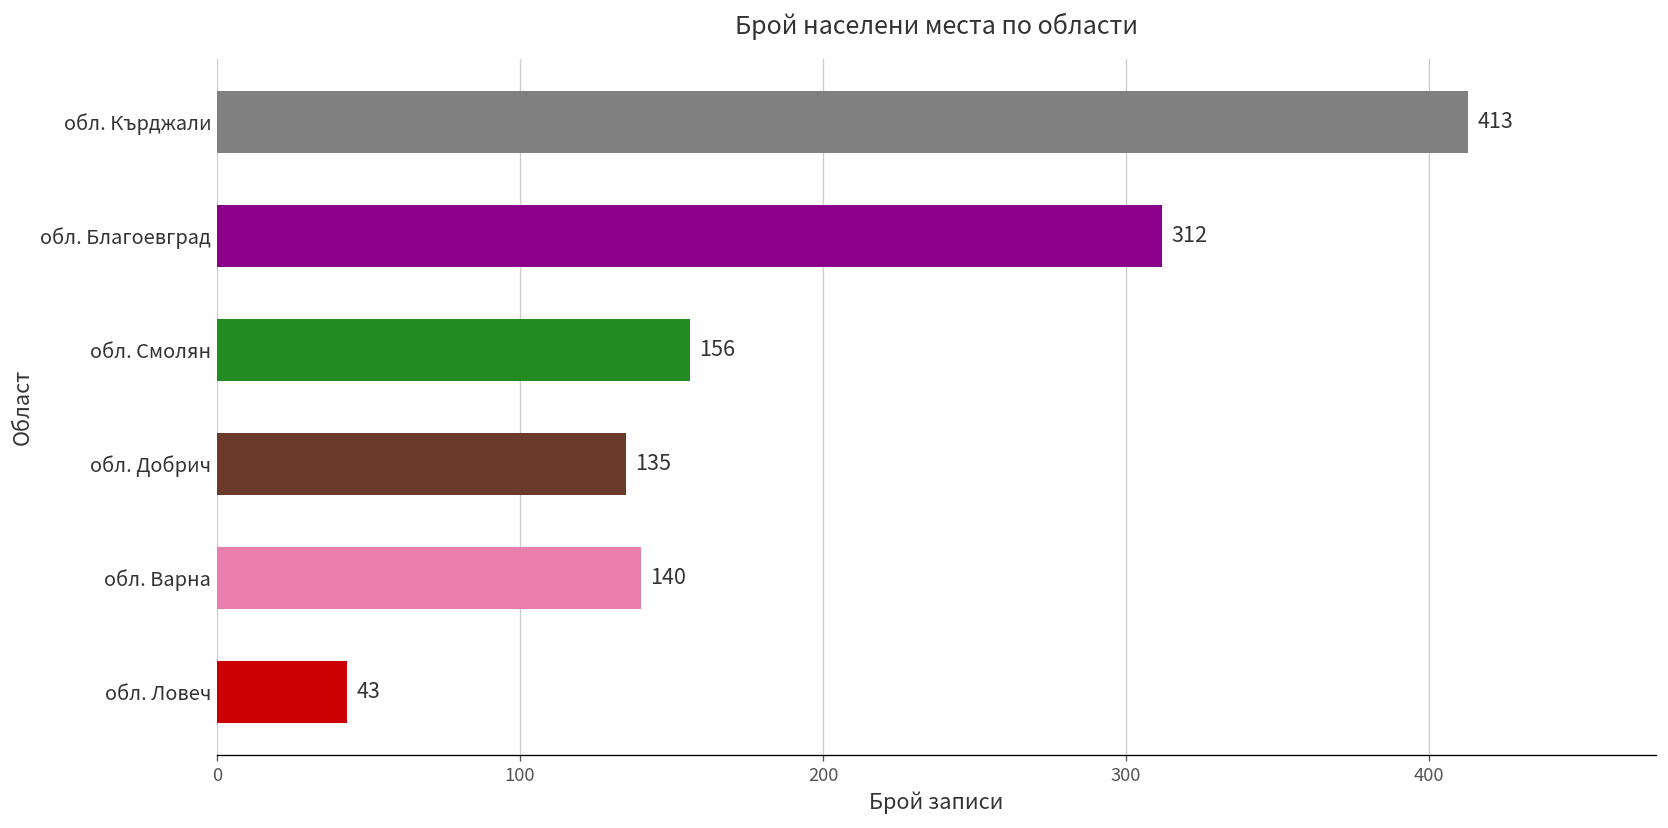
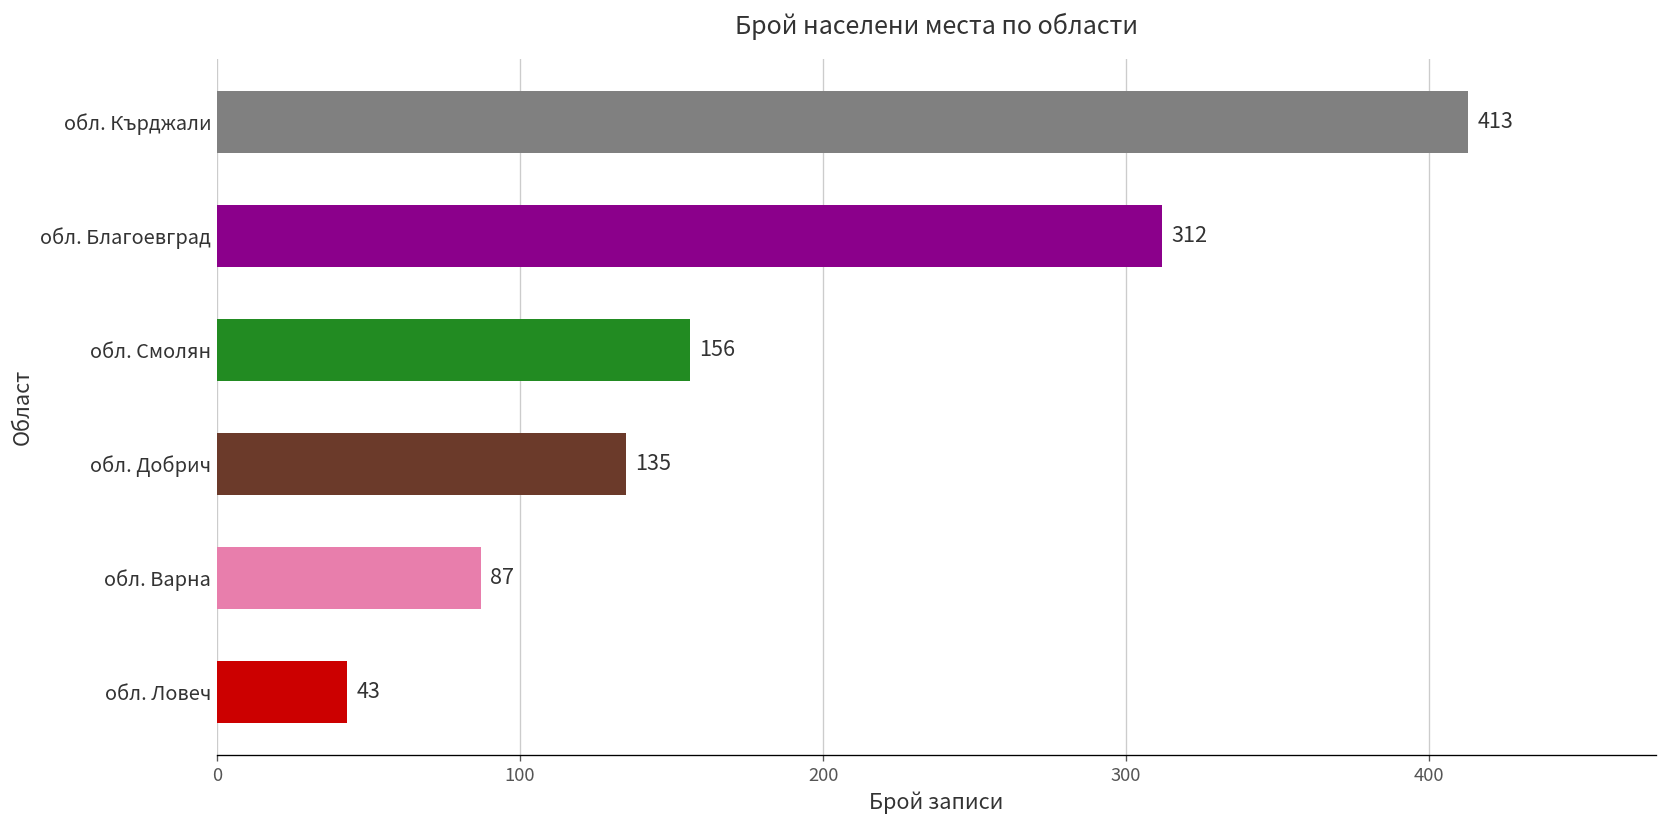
  {
    "обл. Кърджали": 413,
    "обл. Благоевград": 312,
    "обл. Смолян": 156,
    "обл. Добрич": 135,
-   "обл. Варна": 140,
+   "обл. Варна": 87,
    "обл. Ловеч": 43
  }
